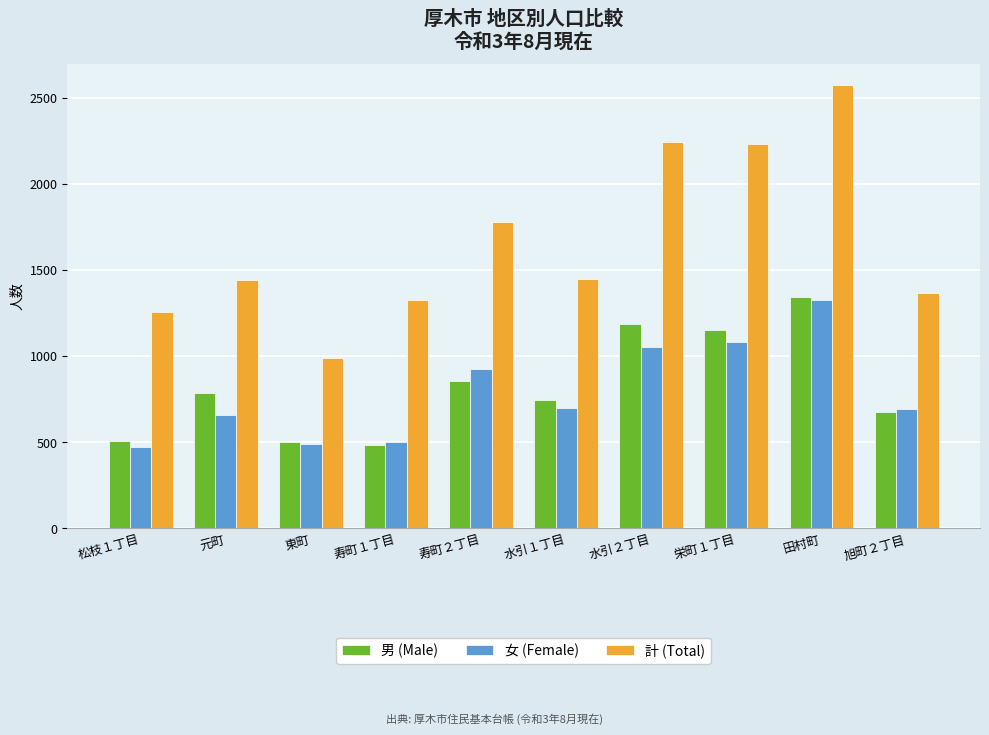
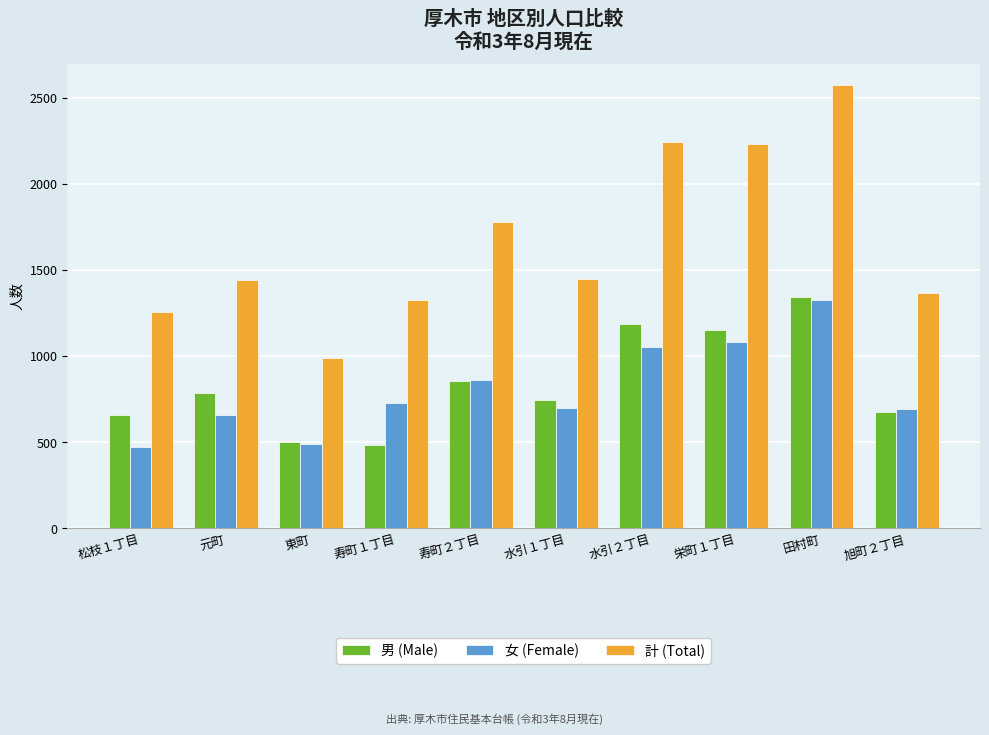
  {
    "男 (Male)": {
-     "松枝１丁目": 510,
+     "松枝１丁目": 660,
      "元町": 790,
      "東町": 500,
      "寿町１丁目": 490,
      "寿町２丁目": 860,
      "水引１丁目": 750,
      "水引２丁目": 1190,
      "栄町１丁目": 1150,
      "田村町": 1350,
      "旭町２丁目": 680
    },
    "女 (Female)": {
      "松枝１丁目": 470,
      "元町": 660,
      "東町": 490,
-     "寿町１丁目": 500,
-     "寿町２丁目": 920,
+     "寿町１丁目": 730,
+     "寿町２丁目": 860,
      "水引１丁目": 700,
      "水引２丁目": 1060,
      "栄町１丁目": 1080,
      "田村町": 1330,
      "旭町２丁目": 690
    },
    "計 (Total)": {
      "松枝１丁目": 1260,
      "元町": 1440,
      "東町": 990,
      "寿町１丁目": 1330,
      "寿町２丁目": 1780,
      "水引１丁目": 1450,
      "水引２丁目": 2240,
      "栄町１丁目": 2230,
      "田村町": 2580,
      "旭町２丁目": 1370
    }
  }
